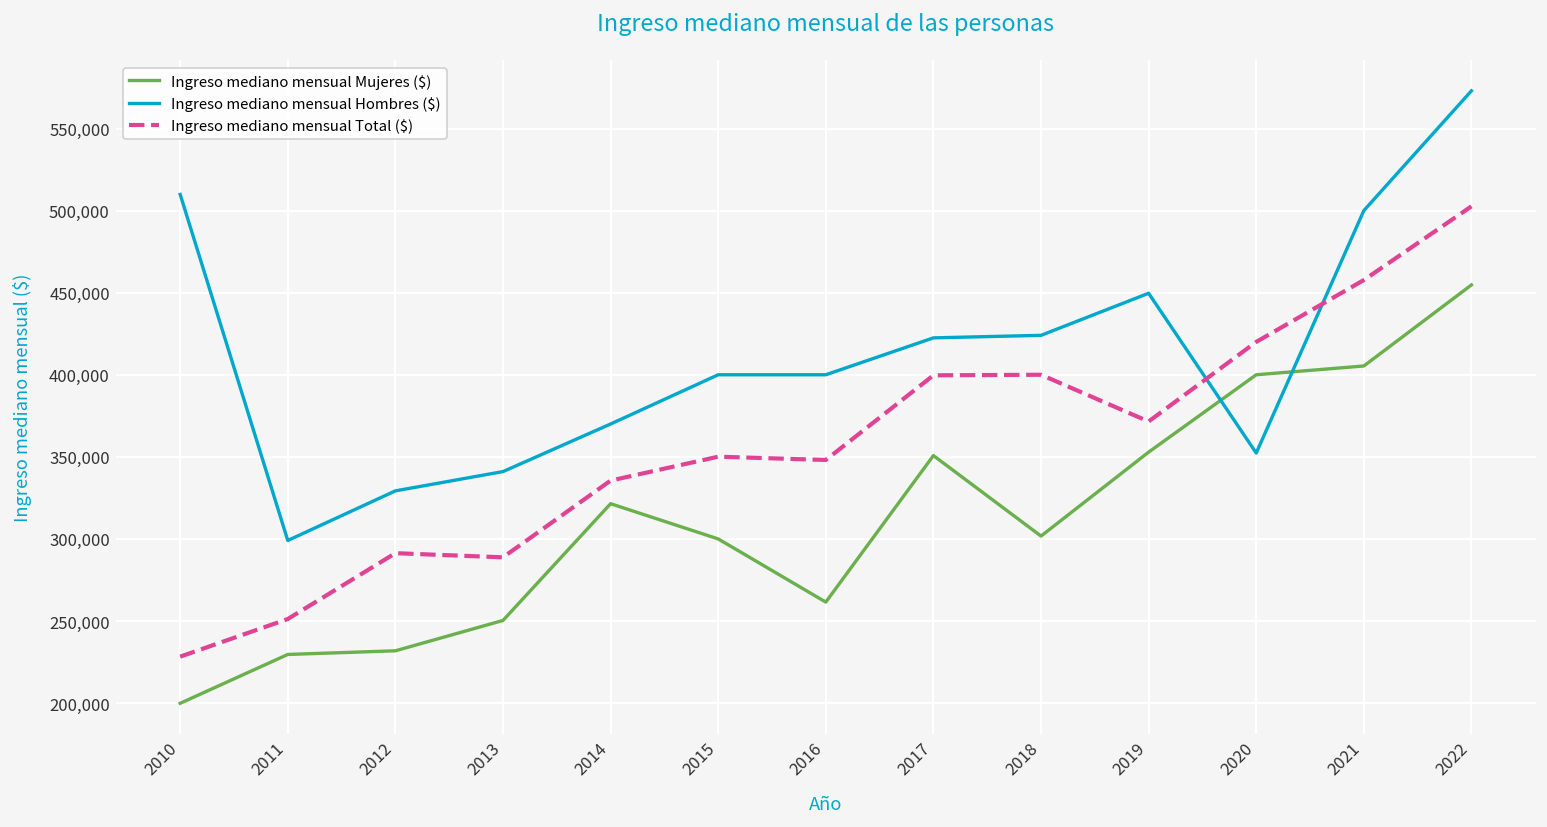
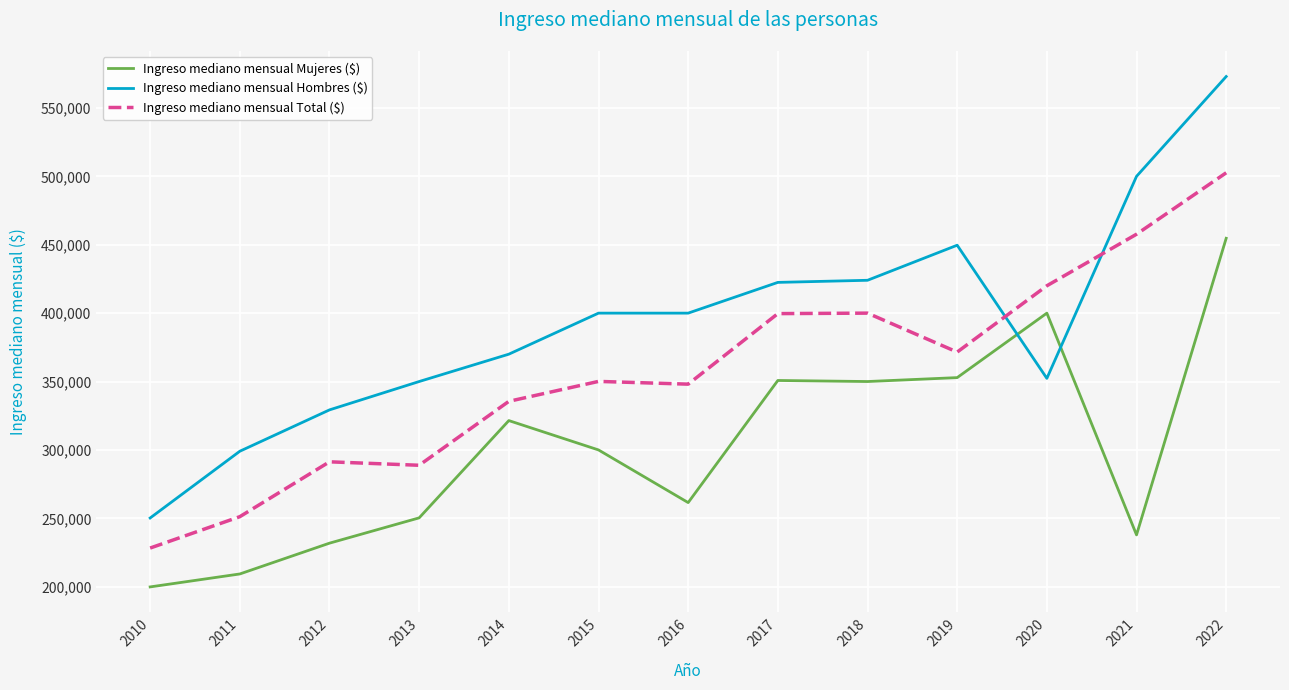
  {
    "Ingreso mediano mensual Mujeres ($)": {
      "2010": "200,000",
-     "2011": "230,000",
+     "2011": "209,000",
      "2012": "232,000",
      "2013": "250,000",
      "2014": "321,000",
      "2015": "300,000",
      "2016": "262,000",
      "2017": "351,000",
-     "2018": "302,000",
+     "2018": "350,000",
      "2019": "353,000",
      "2020": "400,000",
-     "2021": "405,000",
+     "2021": "238,000",
      "2022": "455,000"
    },
    "Ingreso mediano mensual Hombres ($)": {
-     "2010": "510,000",
+     "2010": "250,000",
      "2011": "299,000",
      "2012": "329,000",
-     "2013": "341,000",
+     "2013": "350,000",
      "2014": "370,000",
      "2015": "400,000",
      "2016": "400,000",
      "2017": "422,000",
      "2018": "424,000",
      "2019": "450,000",
      "2020": "352,000",
      "2021": "500,000",
      "2022": "573,000"
    },
    "Ingreso mediano mensual Total ($)": {
      "2010": "228,000",
      "2011": "251,000",
      "2012": "291,000",
      "2013": "289,000",
      "2014": "336,000",
      "2015": "350,000",
      "2016": "348,000",
      "2017": "400,000",
      "2018": "400,000",
      "2019": "372,000",
      "2020": "420,000",
      "2021": "458,000",
      "2022": "503,000"
    }
  }
